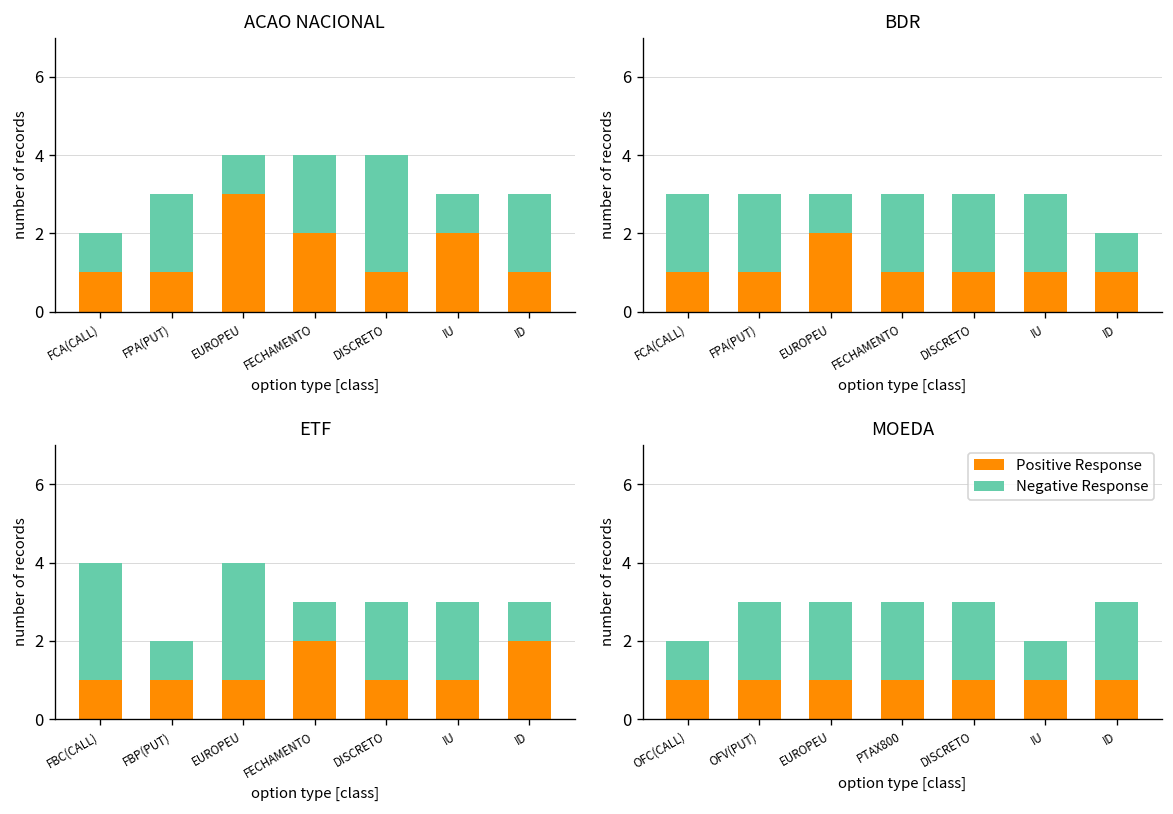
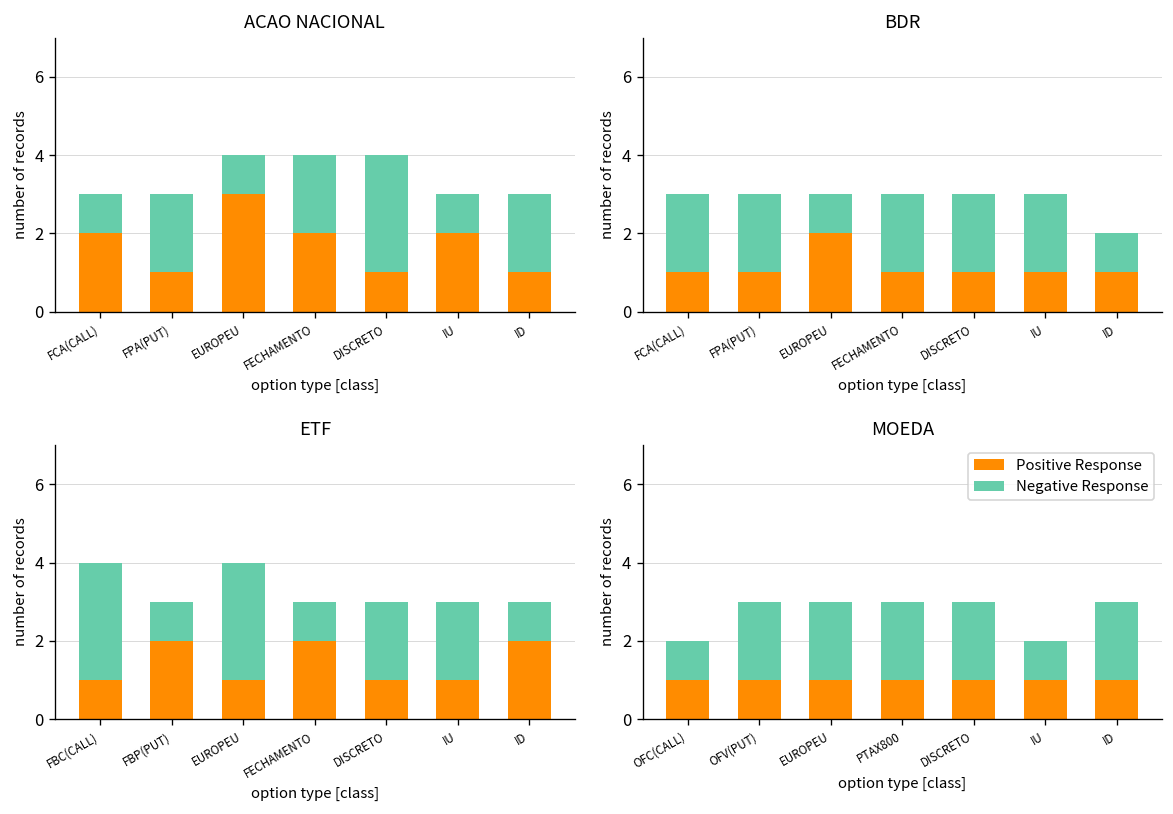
  {
    "ACAO NACIONAL": {
      "Positive Response": {
-       "FCA(CALL)": 1,
+       "FCA(CALL)": 2,
        "FPA(PUT)": 1,
        "EUROPEU": 3,
        "FECHAMENTO": 2,
        "DISCRETO": 1,
        "IU": 2,
        "ID": 1
      },
      "Negative Response": {
        "FCA(CALL)": 1,
        "FPA(PUT)": 2,
        "EUROPEU": 1,
        "FECHAMENTO": 2,
        "DISCRETO": 3,
        "IU": 1,
        "ID": 2
      }
    },
    "BDR": {
      "Positive Response": {
        "FCA(CALL)": 1.0,
        "FPA(PUT)": 1.0,
        "EUROPEU": 2.0,
        "FECHAMENTO": 1.0,
        "DISCRETO": 1.0,
        "IU": 1.0,
        "ID": 1.0
      }
    },
    "ETF": {
      "Positive Response": {
        "FBC(CALL)": 1,
-       "FBP(PUT)": 1,
+       "FBP(PUT)": 2,
        "EUROPEU": 1,
        "FECHAMENTO": 2,
        "DISCRETO": 1,
        "IU": 1,
        "ID": 2
      },
      "Negative Response": {
        "FBC(CALL)": 3,
        "FBP(PUT)": 1,
        "EUROPEU": 3,
        "FECHAMENTO": 1,
        "DISCRETO": 2,
        "IU": 2,
        "ID": 1
      }
    },
    "MOEDA": {
      "Positive Response": {
        "OFC(CALL)": 1.0,
        "OFV(PUT)": 1.0,
        "EUROPEU": 1.0,
        "PTAX800": 1.0,
        "DISCRETO": 1.0,
        "IU": 1.0,
        "ID": 1.0
      }
    }
  }
